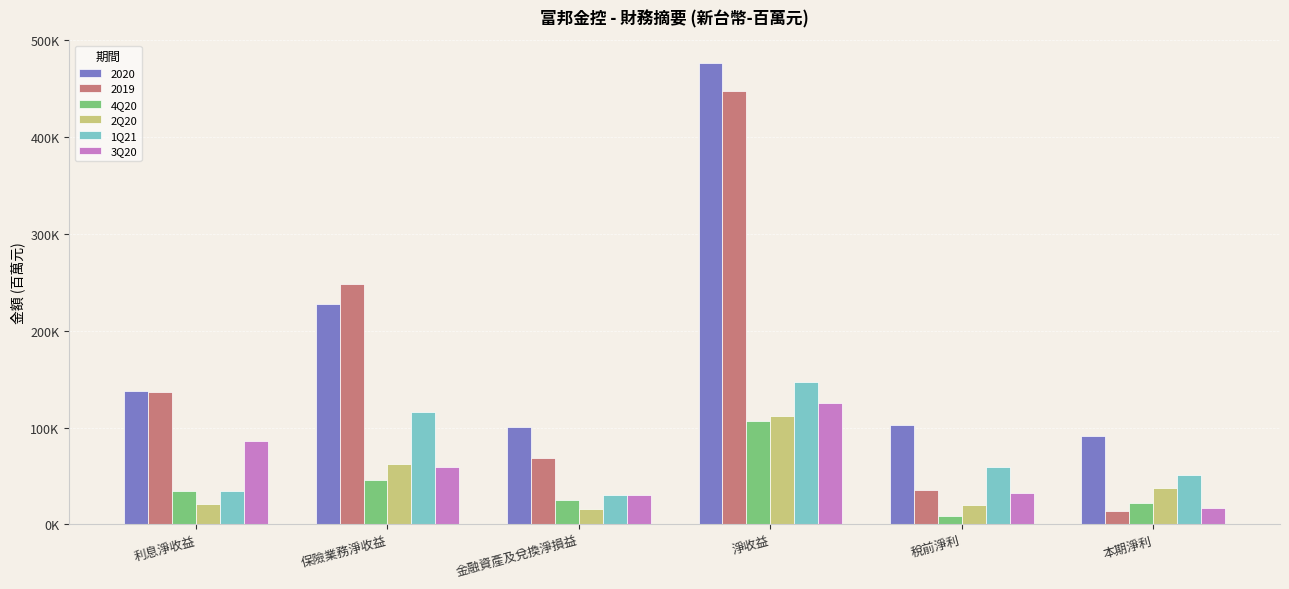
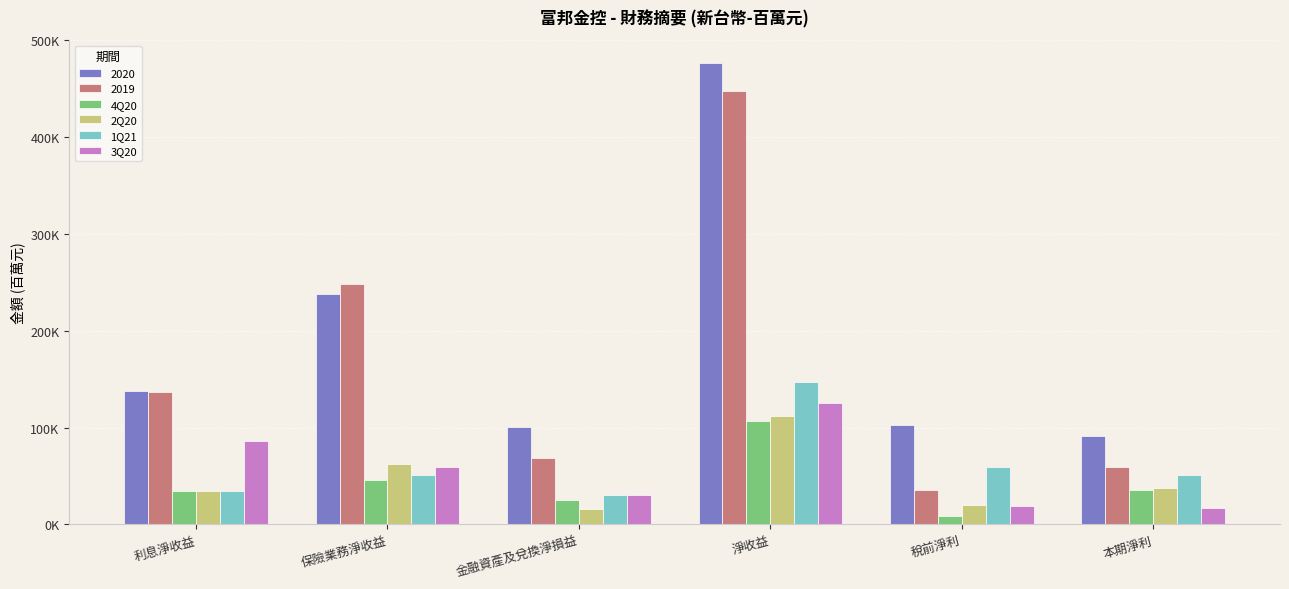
  {
    "2020": {
      "利息淨收益": 140000,
-     "保險業務淨收益": 230000,
+     "保險業務淨收益": 240000,
      "金融資產及兌換淨損益": 100000,
      "淨收益": 480000,
      "稅前淨利": 100000,
      "本期淨利": 90000
    },
    "2019": {
      "利息淨收益": 140000,
      "保險業務淨收益": 250000,
      "金融資產及兌換淨損益": 70000,
      "淨收益": 450000,
      "稅前淨利": 40000,
-     "本期淨利": 10000
+     "本期淨利": 60000
    },
    "4Q20": {
      "利息淨收益": 30000,
      "保險業務淨收益": 50000,
      "金融資產及兌換淨損益": 30000,
      "淨收益": 110000,
      "稅前淨利": 10000,
-     "本期淨利": 20000
+     "本期淨利": 40000
    },
    "2Q20": {
-     "利息淨收益": 20000,
+     "利息淨收益": 30000,
      "保險業務淨收益": 60000,
      "金融資產及兌換淨損益": 20000,
      "淨收益": 110000,
      "稅前淨利": 20000,
      "本期淨利": 40000
    },
    "1Q21": {
      "利息淨收益": 30000,
-     "保險業務淨收益": 120000,
+     "保險業務淨收益": 50000,
      "金融資產及兌換淨損益": 30000,
      "淨收益": 150000,
      "稅前淨利": 60000,
      "本期淨利": 50000
    },
    "3Q20": {
      "利息淨收益": 90000,
      "保險業務淨收益": 60000,
      "金融資產及兌換淨損益": 30000,
      "淨收益": 130000,
-     "稅前淨利": 30000,
+     "稅前淨利": 20000,
      "本期淨利": 20000
    }
  }
